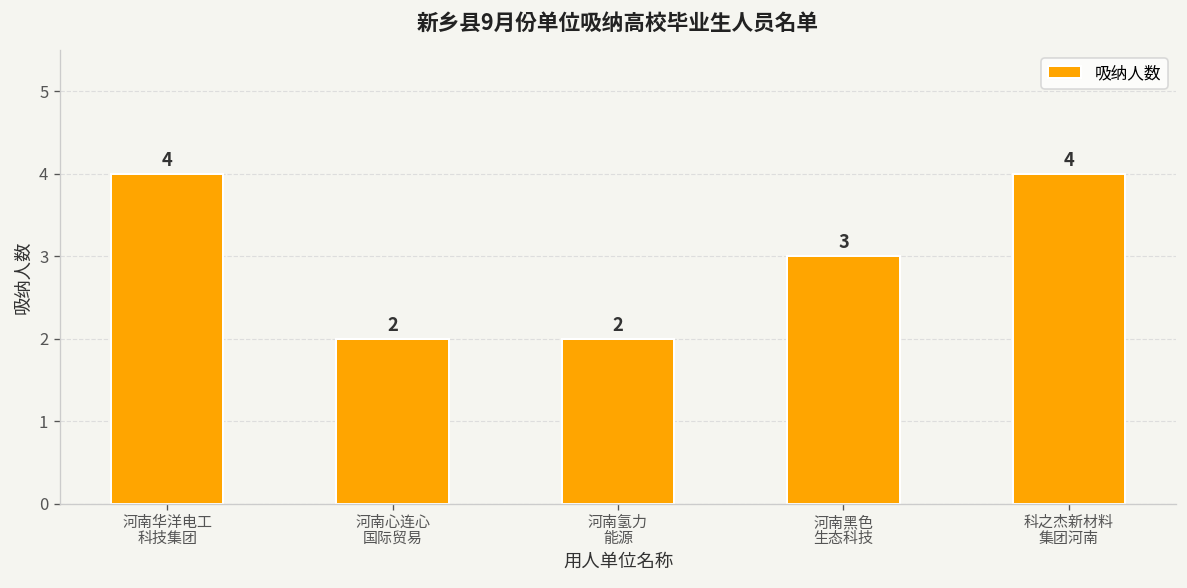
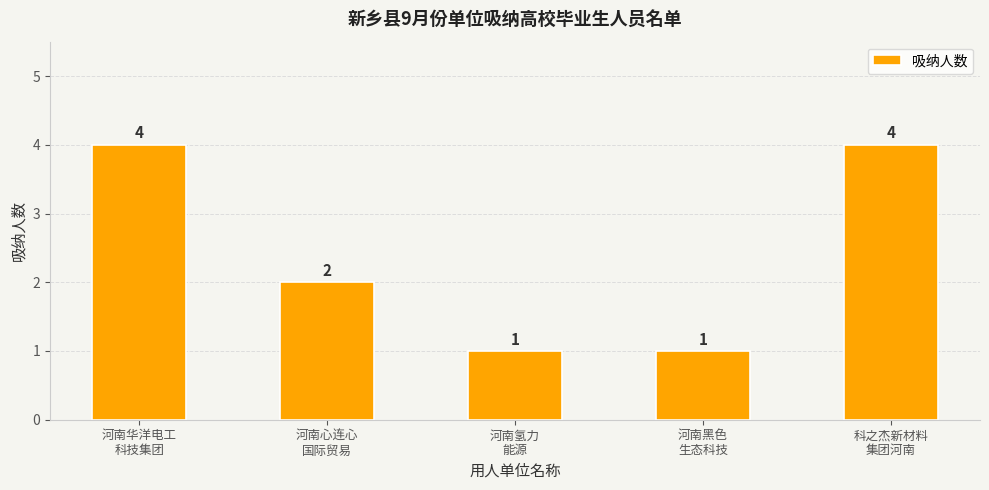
  {
    "河南华洋电工 科技集团": 4,
    "河南心连心 国际贸易": 2,
-   "河南氢力 能源": 2,
-   "河南黑色 生态科技": 3,
+   "河南氢力 能源": 1,
+   "河南黑色 生态科技": 1,
    "科之杰新材料 集团河南": 4
  }
